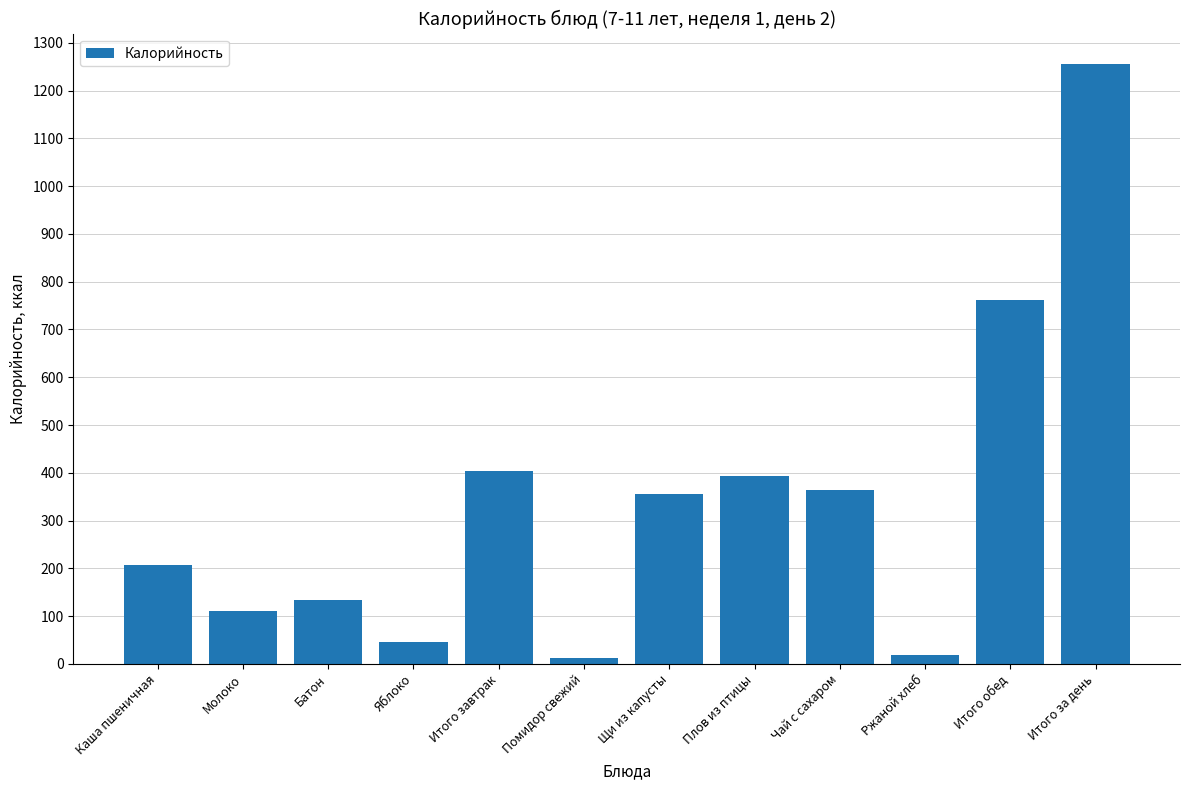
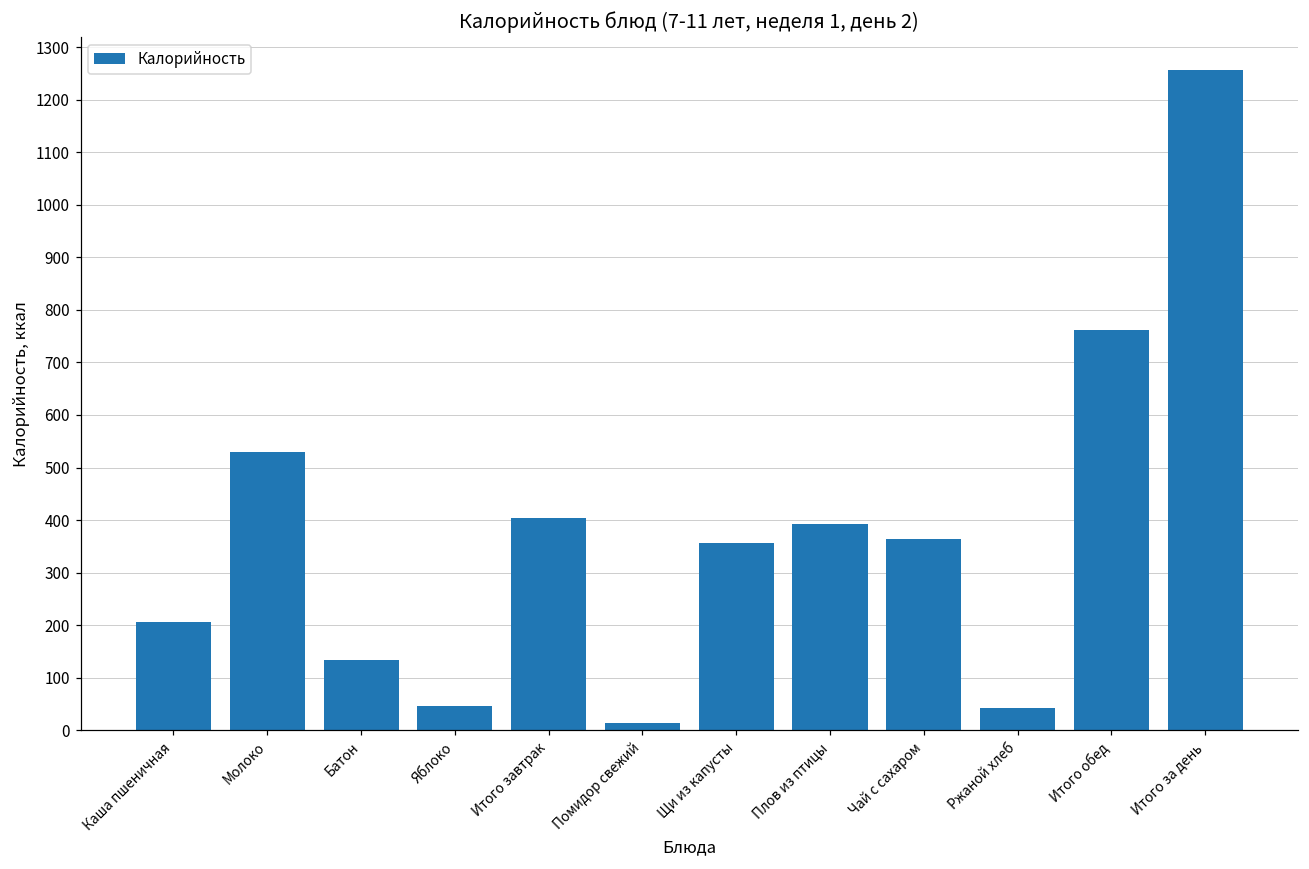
  {
    "Каша пшеничная": 210,
-   "Молоко": 110,
+   "Молоко": 530,
    "Батон": 130,
    "Яблоко": 50,
    "Итого завтрак": 400,
    "Помидор свежий": 10,
    "Щи из капусты": 360,
    "Плов из птицы": 390,
    "Чай с сахаром": 360,
-   "Ржаной хлеб": 20,
+   "Ржаной хлеб": 40,
    "Итого обед": 760,
    "Итого за день": 1260
  }
